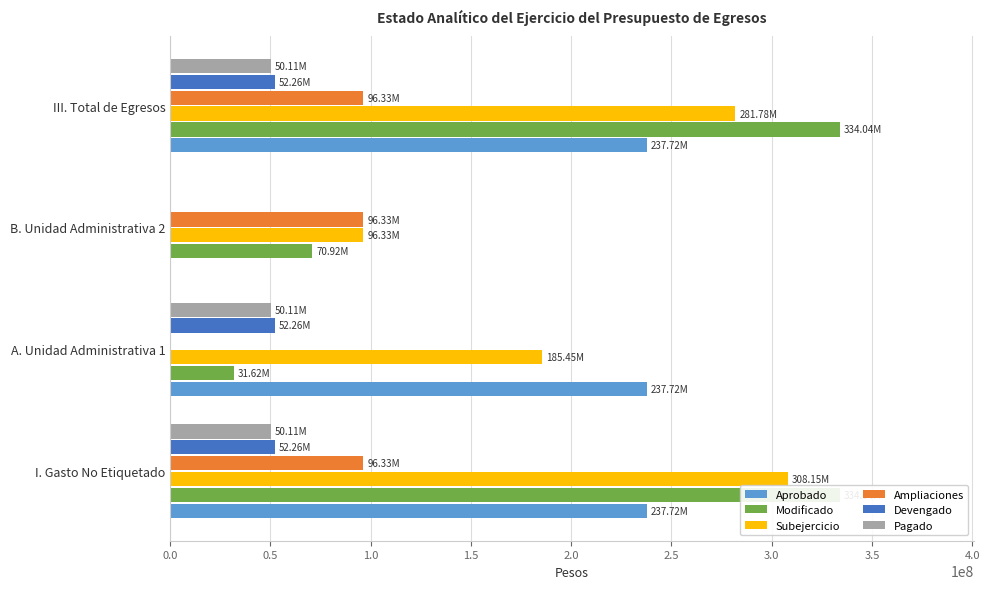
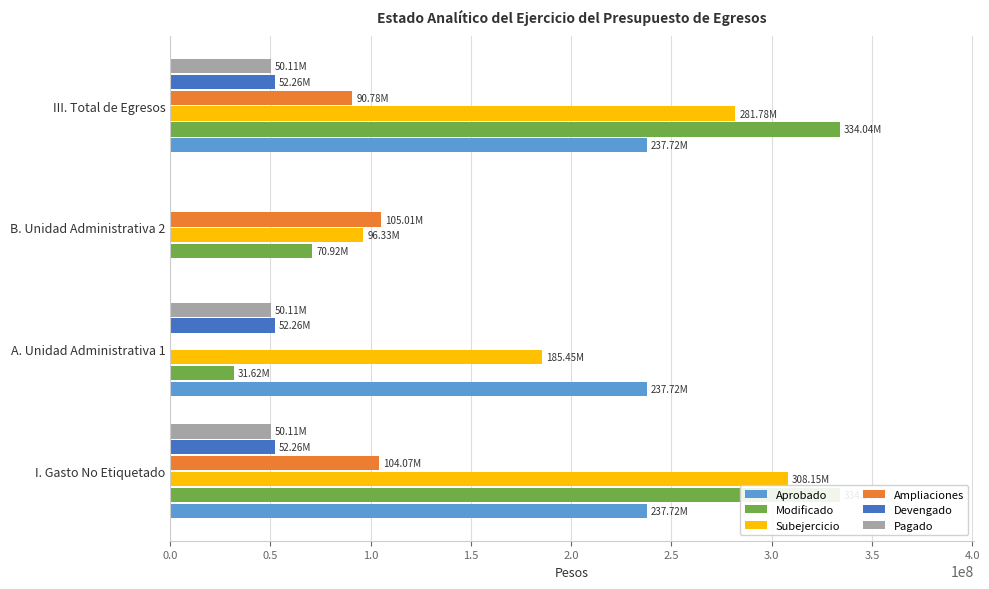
  {
    "Modificado": {
      "III. Total de Egresos": "334.04M",
      "B. Unidad Administrativa 2": "70.92M",
      "A. Unidad Administrativa 1": "31.62M"
    },
    "Subejercicio": {
      "III. Total de Egresos": "281.78M",
      "B. Unidad Administrativa 2": "96.33M",
      "A. Unidad Administrativa 1": "185.45M",
      "I. Gasto No Etiquetado": "308.15M"
    },
    "Ampliaciones": {
-     "III. Total de Egresos": "96.33M",
-     "B. Unidad Administrativa 2": "96.33M",
-     "I. Gasto No Etiquetado": "96.33M"
+     "III. Total de Egresos": "90.78M",
+     "B. Unidad Administrativa 2": "105.01M",
+     "I. Gasto No Etiquetado": "104.07M"
    },
    "Pagado": {
      "III. Total de Egresos": "50.11M",
      "A. Unidad Administrativa 1": "50.11M",
      "I. Gasto No Etiquetado": "50.11M"
    }
  }
